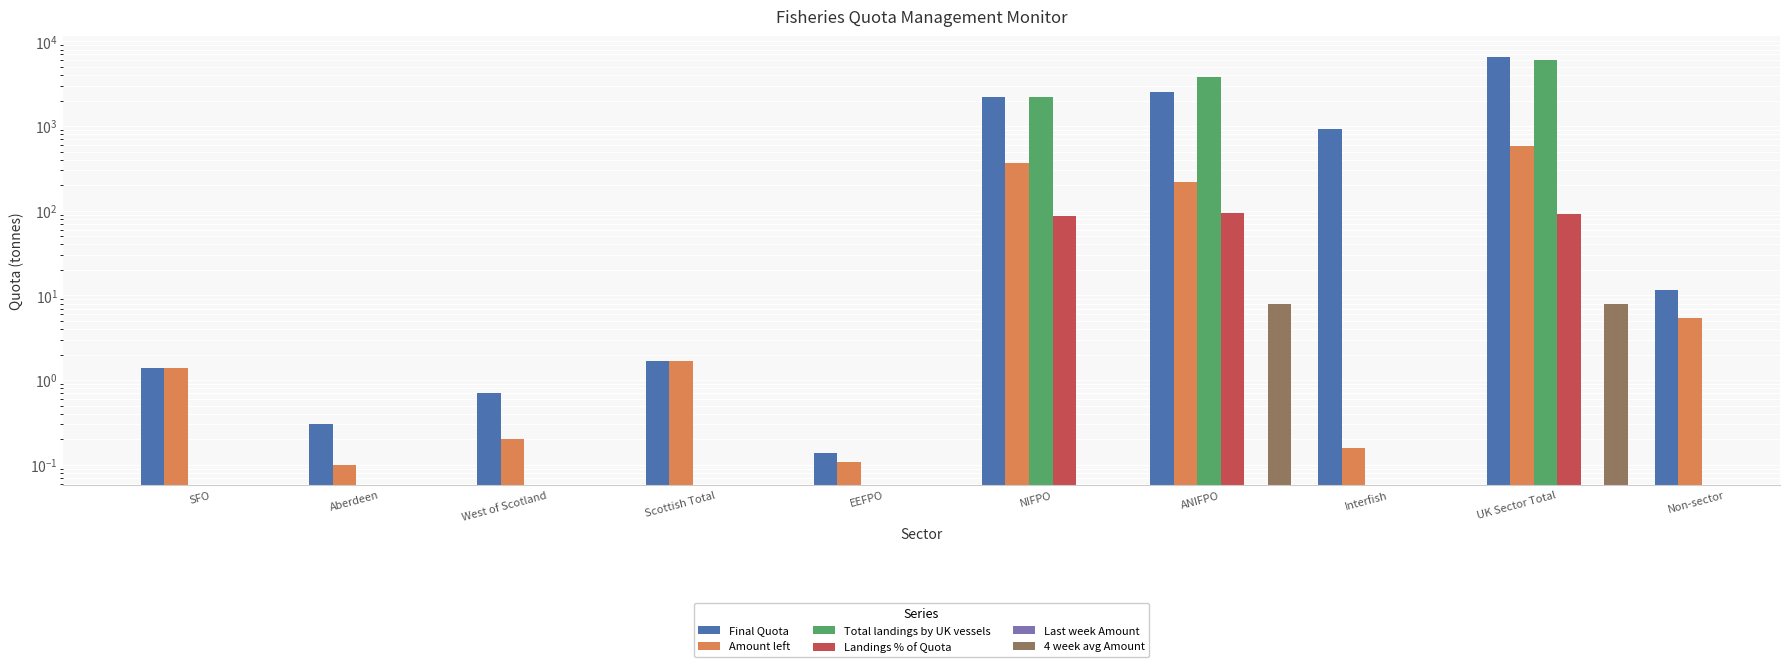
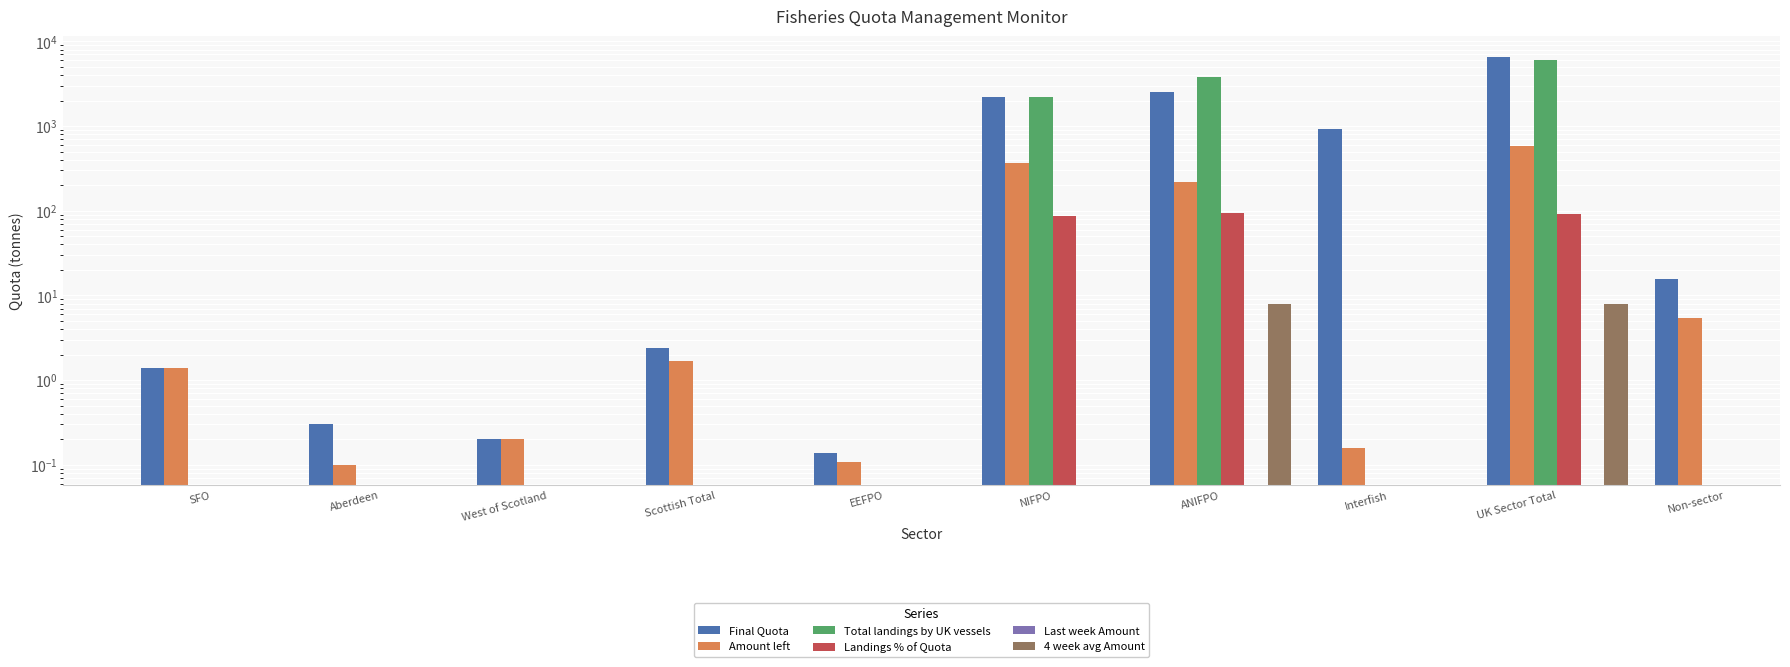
  {
    "Final Quota": {
      "SFO": 1.4,
      "Aberdeen": 0.3,
-     "West of Scotland": 0.7,
-     "Scottish Total": 1.7,
+     "West of Scotland": 0.2,
+     "Scottish Total": 2.4,
      "EEFPO": 0.14,
      "NIFPO": 2200,
      "ANIFPO": 2500,
      "Interfish": 900,
      "UK Sector Total": 7000,
-     "Non-sector": 11
+     "Non-sector": 15
    }
  }
